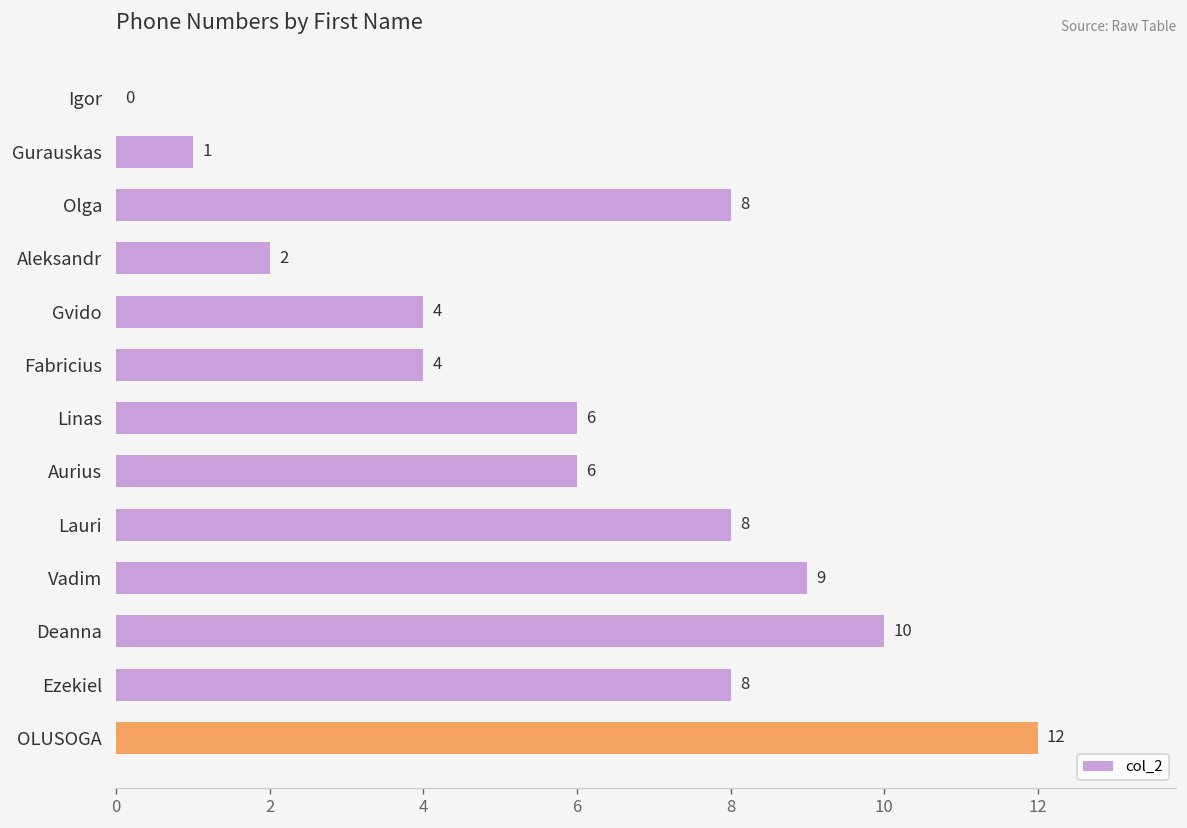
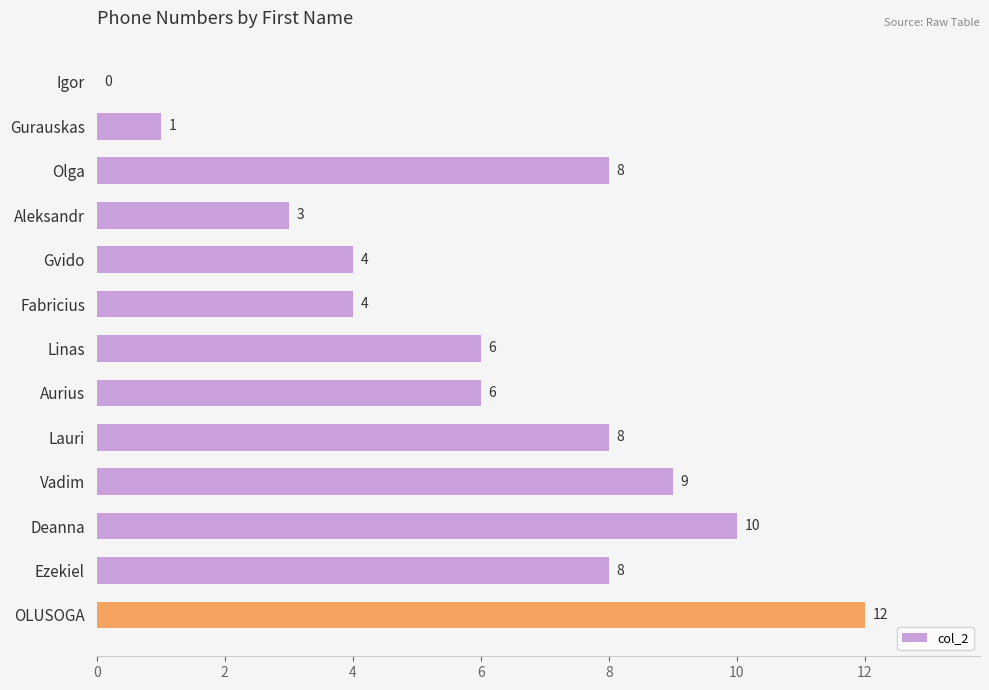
  {
    "Igor": 0,
    "Gurauskas": 1,
    "Olga": 8,
-   "Aleksandr": 2,
+   "Aleksandr": 3,
    "Gvido": 4,
    "Fabricius": 4,
    "Linas": 6,
    "Aurius": 6,
    "Lauri": 8,
    "Vadim": 9,
    "Deanna": 10,
    "Ezekiel": 8,
    "OLUSOGA": 12
  }
